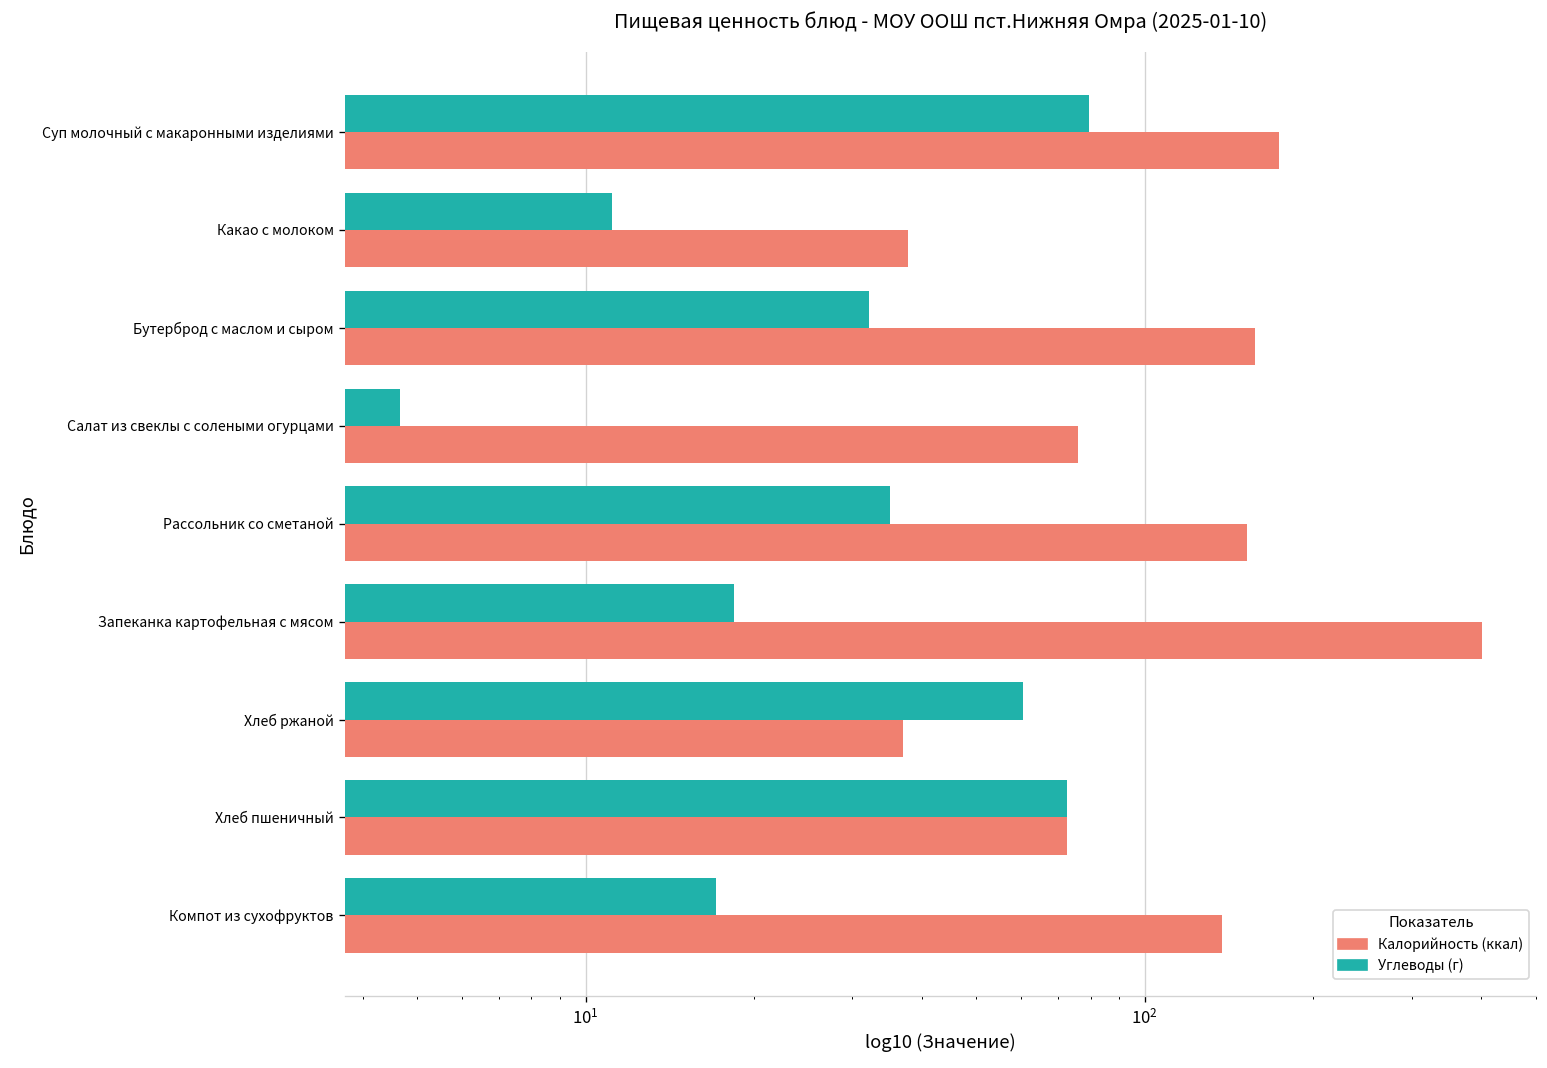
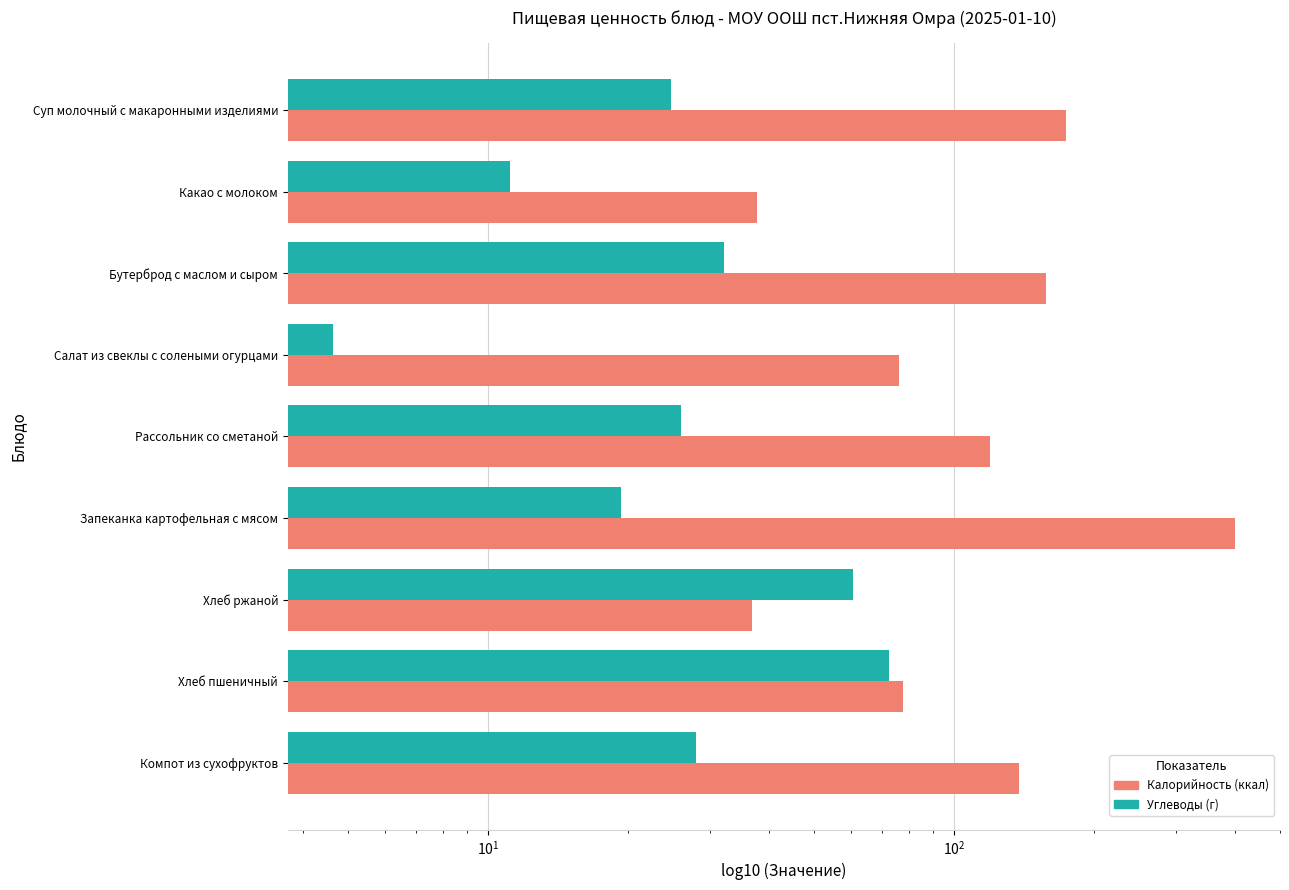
  {
    "Калорийность (ккал)": {
      "Суп молочный с макаронными изделиями": 174,
      "Какао с молоком": 38,
      "Бутерброд с маслом и сыром": 158,
      "Салат из свеклы с солеными огурцами": 76,
-     "Рассольник со сметаной": 152,
+     "Рассольник со сметаной": 120,
      "Запеканка картофельная с мясом": 400,
      "Хлеб ржаной": 37,
-     "Хлеб пшеничный": 73,
+     "Хлеб пшеничный": 78,
      "Компот из сухофруктов": 138
    },
    "Углеводы (г)": {
-     "Суп молочный с макаронными изделиями": 79,
+     "Суп молочный с макаронными изделиями": 25,
      "Какао с молоком": 11.1,
      "Бутерброд с маслом и сыром": 32,
      "Салат из свеклы с солеными огурцами": 4.7,
-     "Рассольник со сметаной": 35,
-     "Запеканка картофельная с мясом": 18.4,
+     "Рассольник со сметаной": 26,
+     "Запеканка картофельная с мясом": 19.3,
      "Хлеб ржаной": 61,
      "Хлеб пшеничный": 73,
-     "Компот из сухофруктов": 17.1
+     "Компот из сухофруктов": 28
    }
  }
